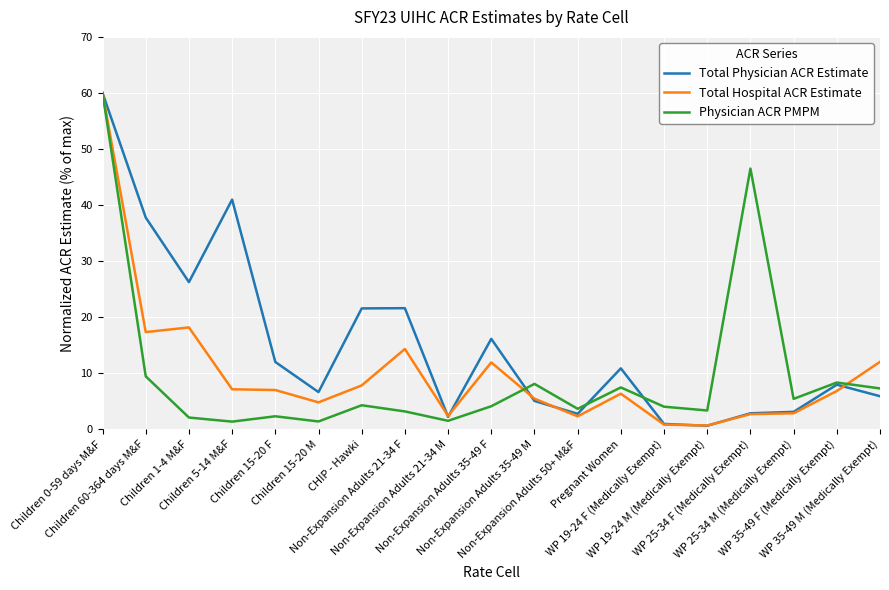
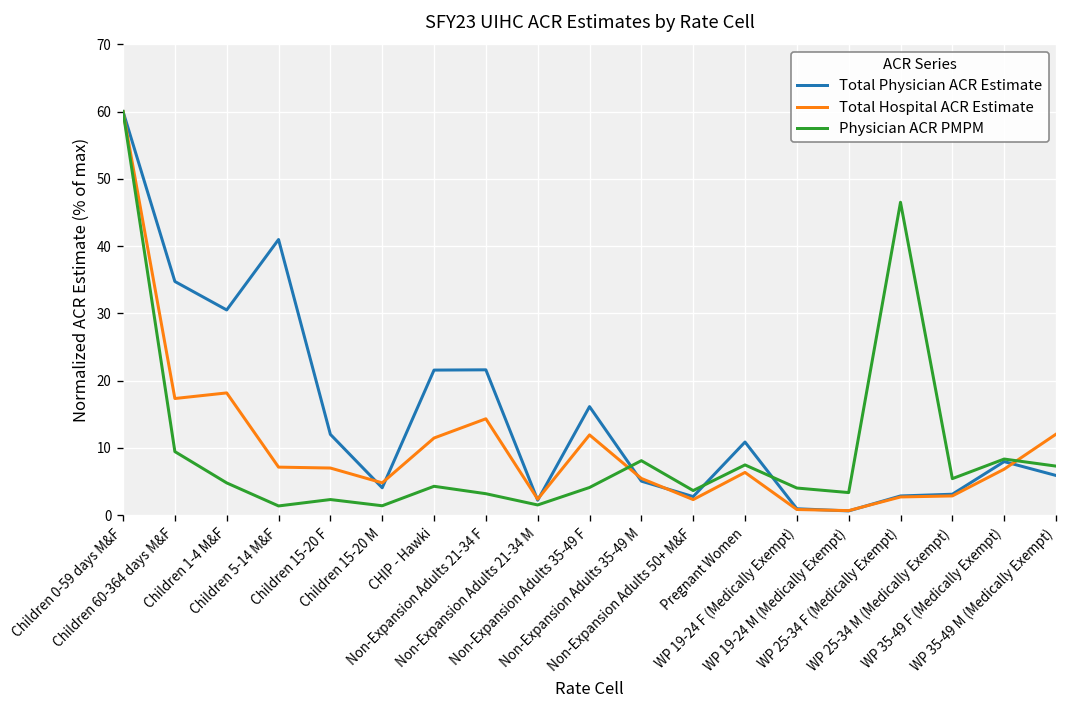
  {
    "Total Physician ACR Estimate": {
-     "Children 60-364 days M&F": 38,
-     "Children 1-4 M&F": 26,
+     "Children 60-364 days M&F": 35,
+     "Children 1-4 M&F": 30,
      "Children 5-14 M&F": 41,
      "Children 15-20 F": 12,
-     "Children 15-20 M": 7,
+     "Children 15-20 M": 4,
      "CHIP - Hawki": 22,
      "Non-Expansion Adults 21-34 F": 22,
      "Non-Expansion Adults 35-49 F": 16,
      "Pregnant Women": 11,
      "WP 35-49 M (Medically Exempt)": 6
    },
    "Total Hospital ACR Estimate": {
      "Children 60-364 days M&F": 17,
      "Children 1-4 M&F": 18,
      "Children 5-14 M&F": 7,
      "Children 15-20 F": 7,
      "Children 15-20 M": 5,
-     "CHIP - Hawki": 8,
+     "CHIP - Hawki": 11,
      "Non-Expansion Adults 21-34 F": 14,
      "Non-Expansion Adults 35-49 F": 12,
      "Pregnant Women": 6,
      "WP 35-49 F (Medically Exempt)": 7,
      "WP 35-49 M (Medically Exempt)": 12
    },
    "Physician ACR PMPM": {
      "Children 60-364 days M&F": 9,
-     "Children 1-4 M&F": 2,
+     "Children 1-4 M&F": 5,
      "Children 5-14 M&F": 1,
      "Children 15-20 F": 2,
      "Children 15-20 M": 1,
      "CHIP - Hawki": 4,
      "Non-Expansion Adults 21-34 F": 3,
      "Non-Expansion Adults 21-34 M": 2,
      "Non-Expansion Adults 35-49 F": 4,
      "Non-Expansion Adults 35-49 M": 8,
      "Non-Expansion Adults 50+ M&F": 4,
      "Pregnant Women": 7,
      "WP 19-24 F (Medically Exempt)": 4,
      "WP 19-24 M (Medically Exempt)": 3,
      "WP 25-34 F (Medically Exempt)": 47,
      "WP 25-34 M (Medically Exempt)": 5,
      "WP 35-49 M (Medically Exempt)": 7
    }
  }
